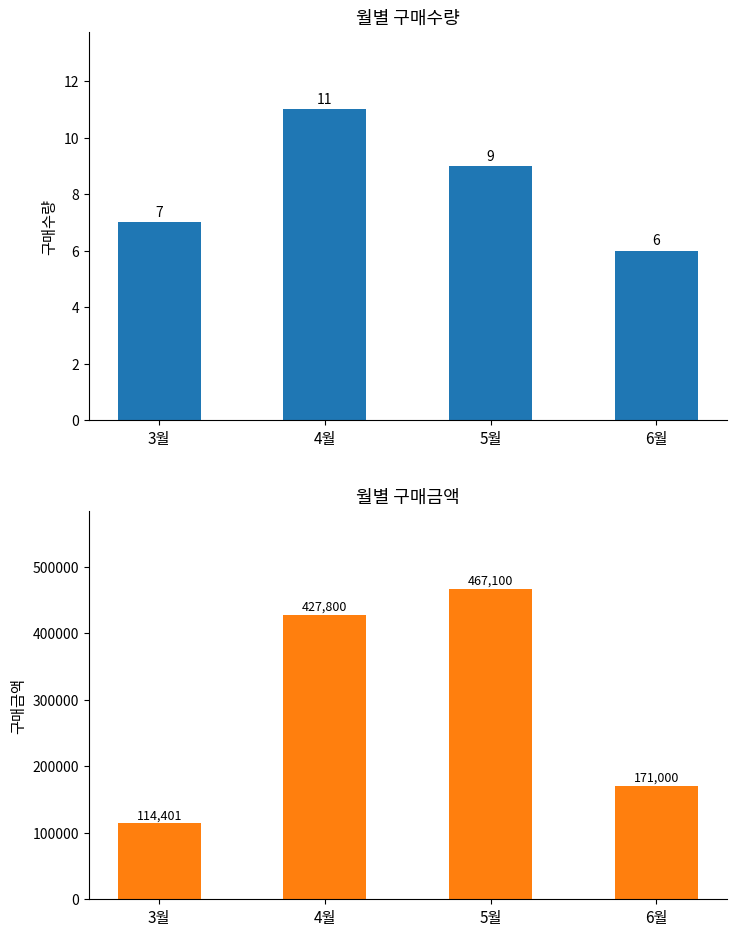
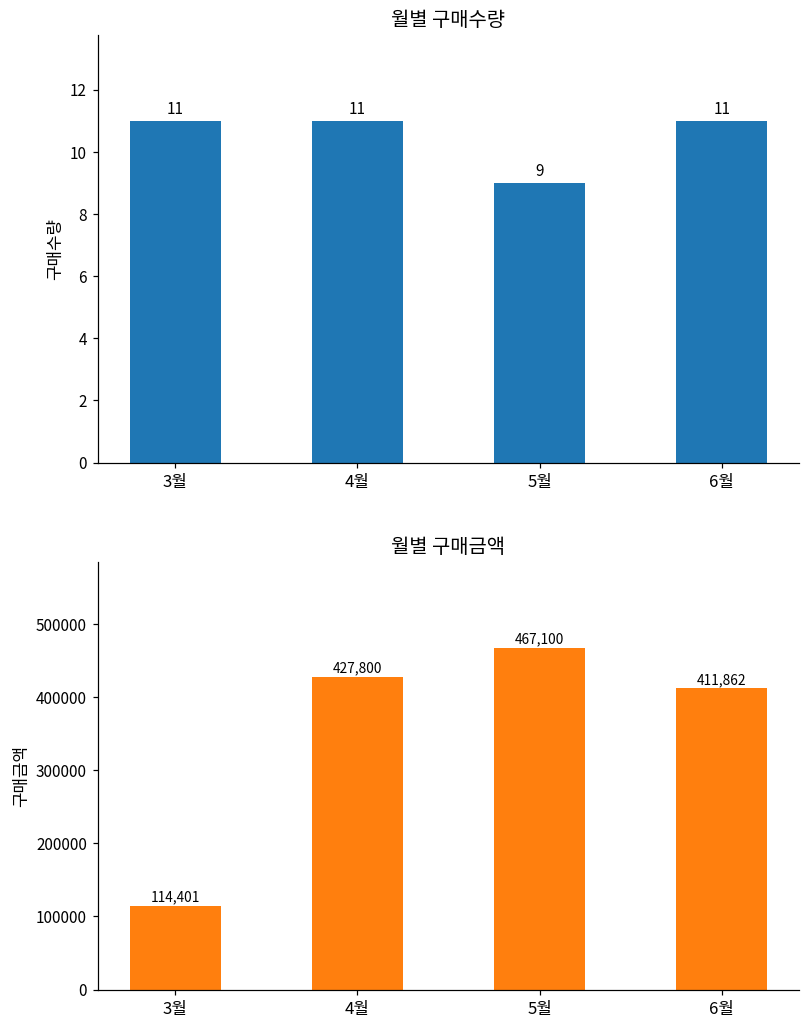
  {
    "월별 구매수량": {
-     "3월": "7",
+     "3월": "11",
      "4월": "11",
      "5월": "9",
-     "6월": "6"
+     "6월": "11"
    },
    "월별 구매금액": {
      "3월": "114,401",
      "4월": "427,800",
      "5월": "467,100",
-     "6월": "171,000"
+     "6월": "411,862"
    }
  }
